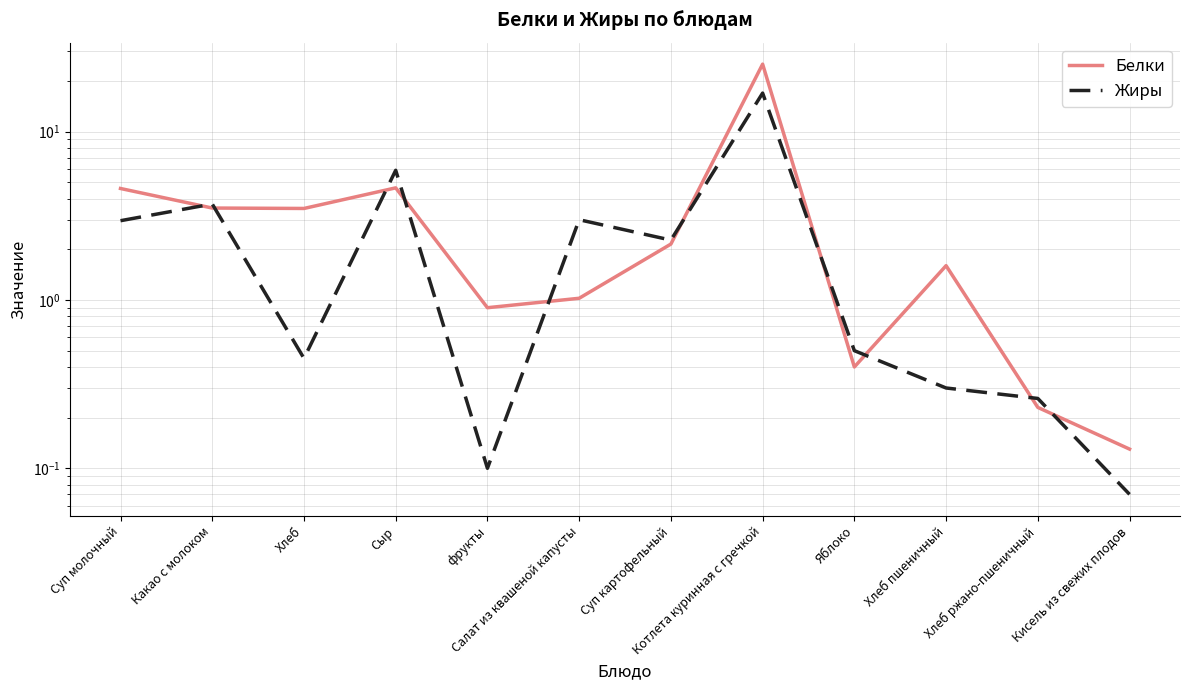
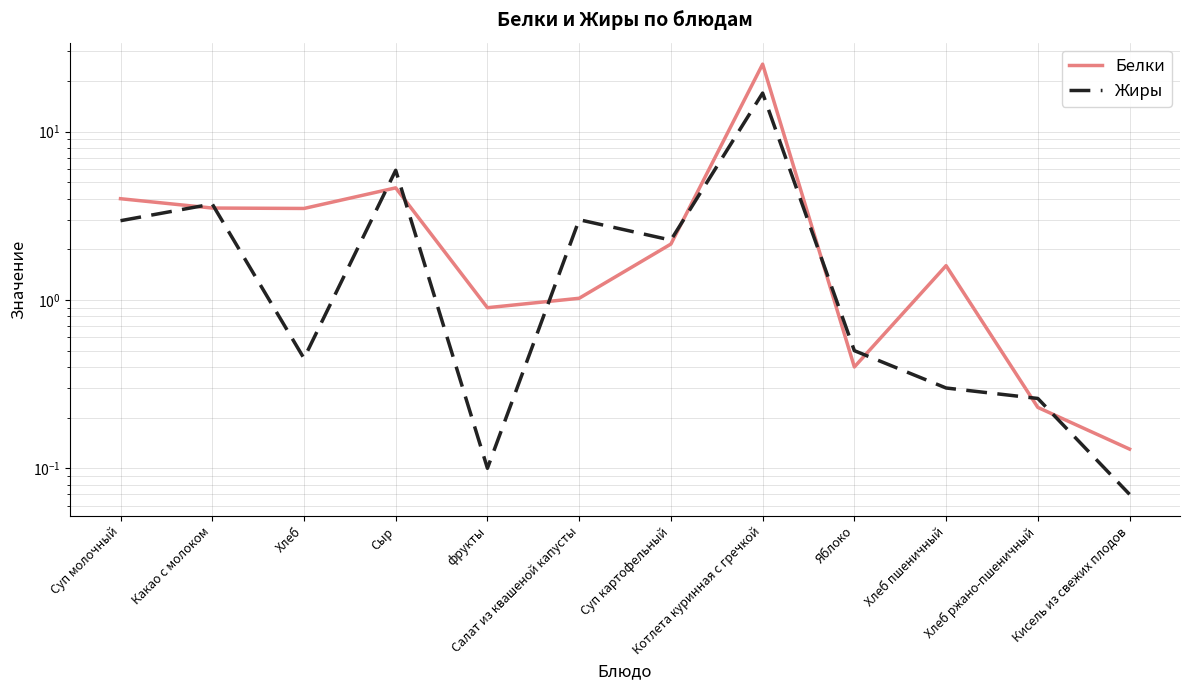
  {
    "Белки": {
-     "Суп молочный": 4.6,
+     "Суп молочный": 4.0,
      "Какао с молоком": 3.5,
      "Хлеб": 3.5,
      "Сыр": 4.6,
      "фрукты": 0.9,
      "Салат из квашеной капусты": 1.0,
      "Суп картофельный": 2.2,
      "Котлета куринная с гречкой": 25,
      "Яблоко": 0.4,
      "Хлеб пшеничный": 1.6,
      "Хлеб ржано-пшеничный": 0.23,
      "Кисель из свежих плодов": 0.13
    },
    "Жиры": {
      "Суп молочный": 3.0,
      "Какао с молоком": 3.7,
      "Хлеб": 0.45,
      "Сыр": 5.9,
      "фрукты": 0.1,
      "Салат из квашеной капусты": 3.0,
      "Суп картофельный": 2.3,
      "Котлета куринная с гречкой": 17,
      "Яблоко": 0.5,
      "Хлеб пшеничный": 0.3,
      "Хлеб ржано-пшеничный": 0.26,
      "Кисель из свежих плодов": 0.070
    }
  }
